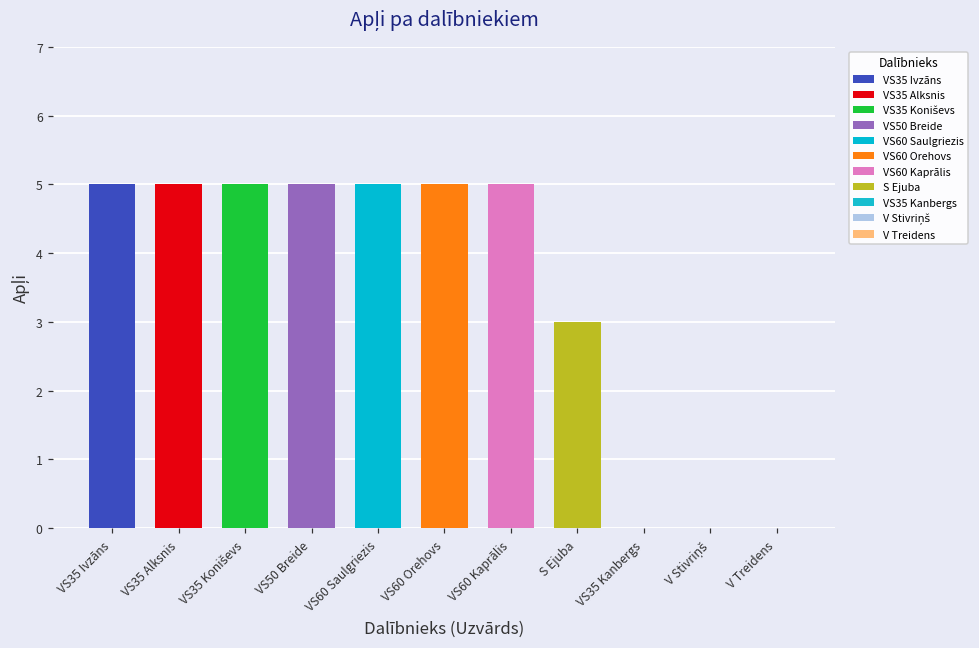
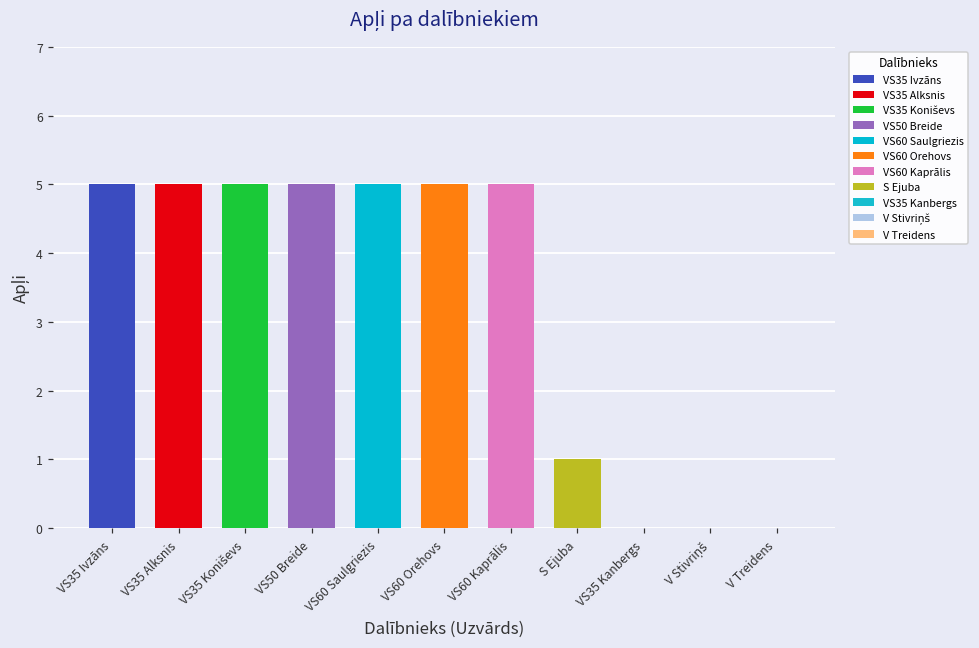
  {
    "VS35 Ivzāns": 5,
    "VS35 Alksnis": 5,
    "VS35 Koniševs": 5,
    "VS50 Breide": 5,
    "VS60 Saulgriezis": 5,
    "VS60 Orehovs": 5,
    "VS60 Kaprālis": 5,
-   "S Ejuba": 3,
+   "S Ejuba": 1,
    "VS35 Kanbergs": 0,
    "V Stivriņš": 0,
    "V Treidens": 0
  }
